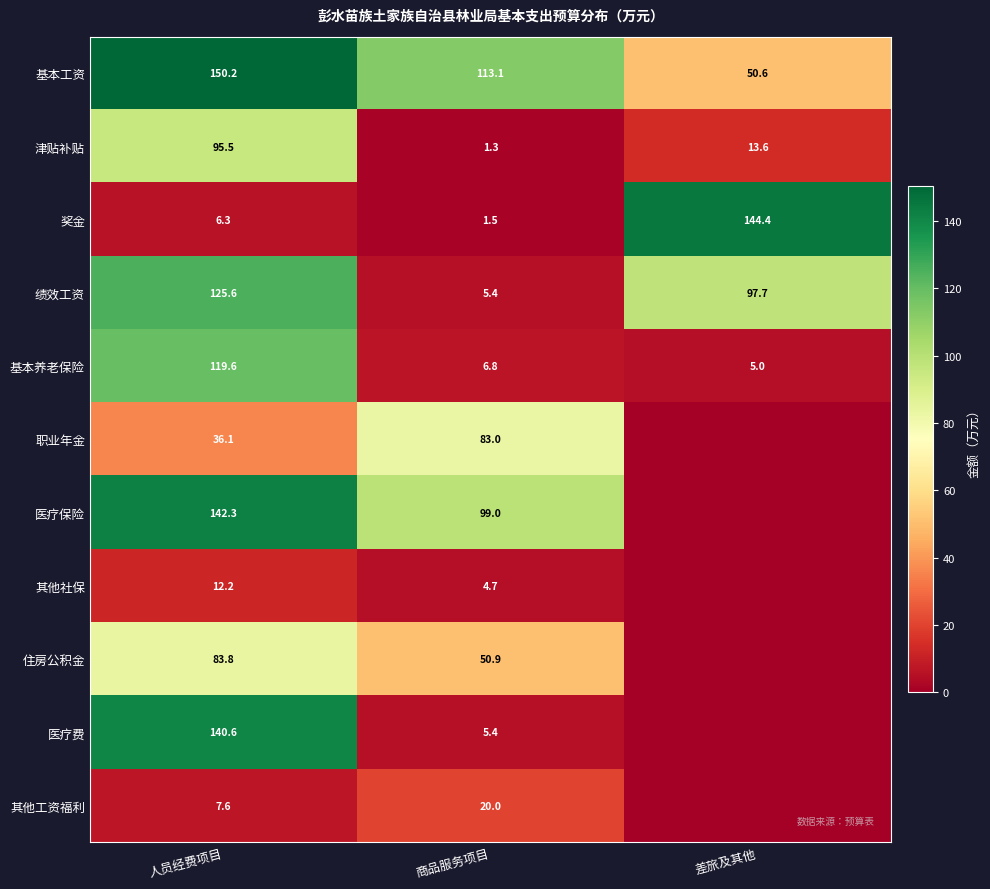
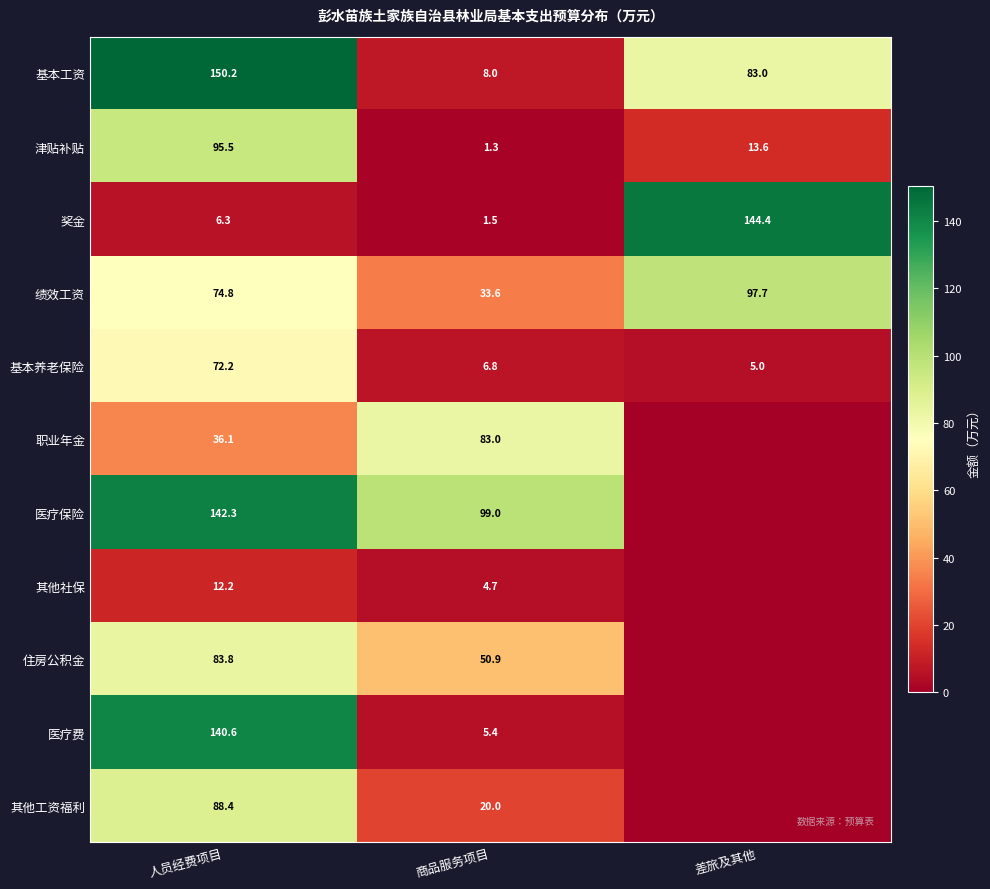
  {
    "基本工资": {
      "人员经费项目": 150.2,
-     "商品服务项目": 113.1,
-     "差旅及其他": 50.6
+     "商品服务项目": 8.0,
+     "差旅及其他": 83.0
    },
    "津贴补贴": {
      "人员经费项目": 95.5,
      "商品服务项目": 1.3,
      "差旅及其他": 13.6
    },
    "奖金": {
      "人员经费项目": 6.3,
      "商品服务项目": 1.5,
      "差旅及其他": 144.4
    },
    "绩效工资": {
-     "人员经费项目": 125.6,
-     "商品服务项目": 5.4,
+     "人员经费项目": 74.8,
+     "商品服务项目": 33.6,
      "差旅及其他": 97.7
    },
    "基本养老保险": {
-     "人员经费项目": 119.6,
+     "人员经费项目": 72.2,
      "商品服务项目": 6.8,
      "差旅及其他": 5.0
    },
    "职业年金": {
      "人员经费项目": 36.1,
      "商品服务项目": 83.0
    },
    "医疗保险": {
      "人员经费项目": 142.3,
      "商品服务项目": 99.0
    },
    "其他社保": {
      "人员经费项目": 12.2,
      "商品服务项目": 4.7
    },
    "住房公积金": {
      "人员经费项目": 83.8,
      "商品服务项目": 50.9
    },
    "医疗费": {
      "人员经费项目": 140.6,
      "商品服务项目": 5.4
    },
    "其他工资福利": {
-     "人员经费项目": 7.6,
+     "人员经费项目": 88.4,
      "商品服务项目": 20.0
    }
  }
